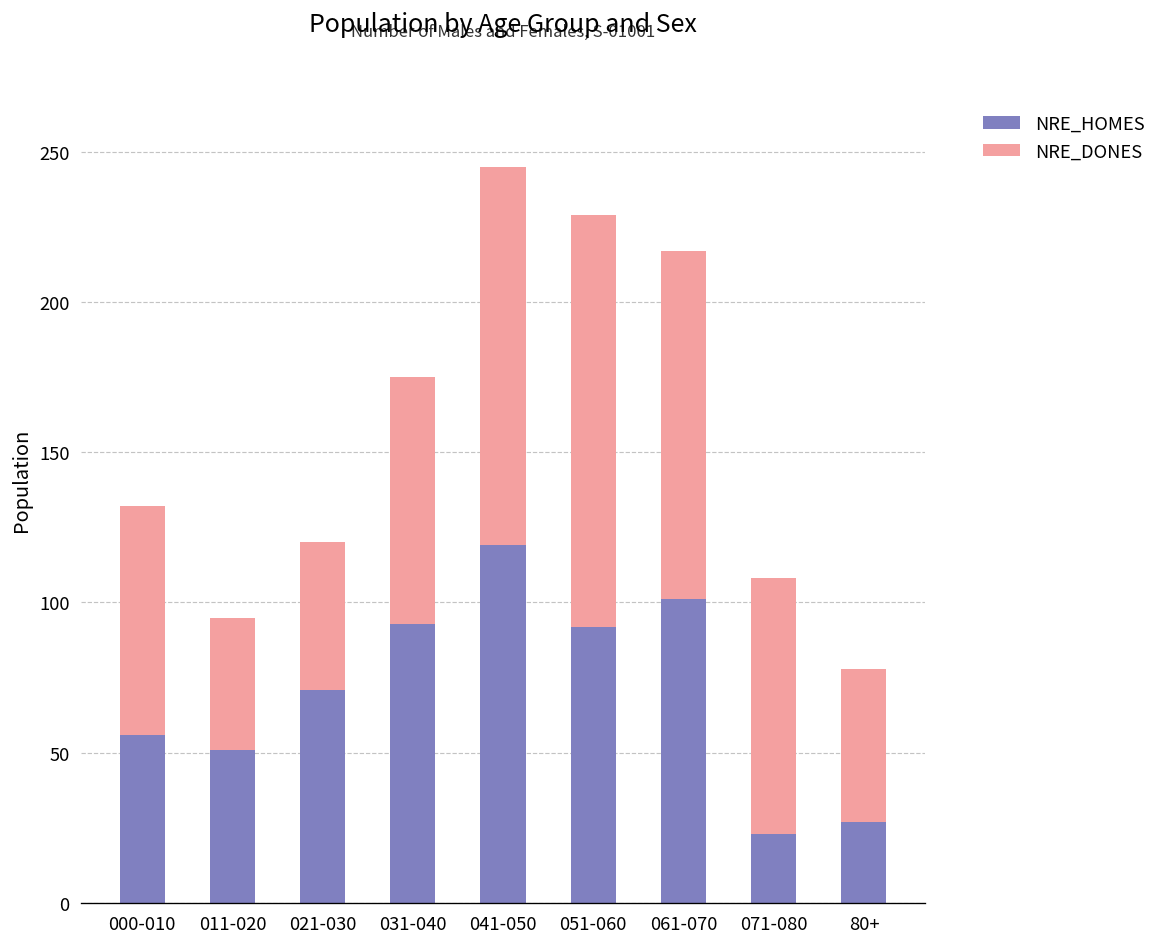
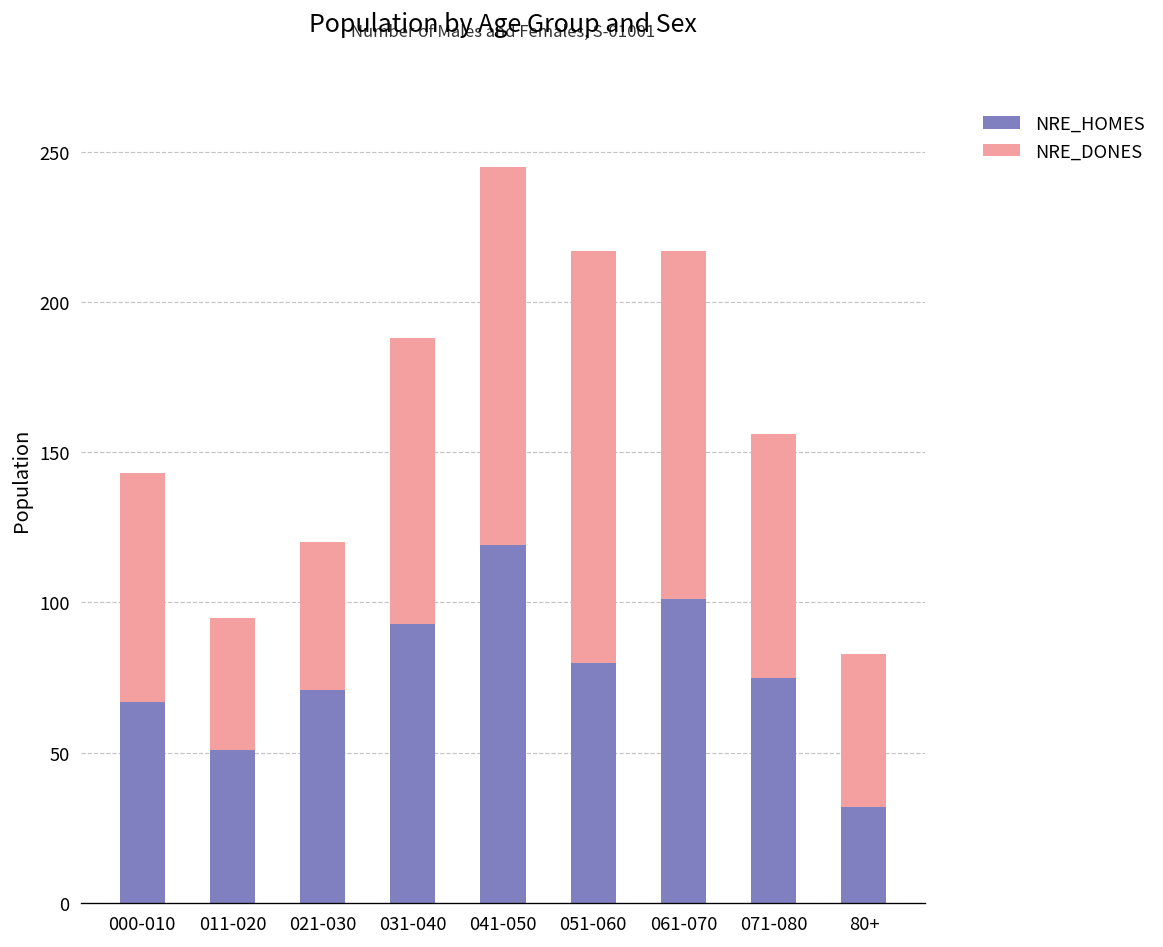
  {
    "NRE_HOMES": {
-     "000-010": 56,
+     "000-010": 67,
      "011-020": 51,
      "021-030": 71,
      "031-040": 93,
      "041-050": 119,
-     "051-060": 92,
+     "051-060": 80,
      "061-070": 101,
-     "071-080": 23,
-     "80+": 27
+     "071-080": 75,
+     "80+": 32
    },
    "NRE_DONES": {
      "000-010": 76,
      "011-020": 44,
      "021-030": 49,
-     "031-040": 82,
+     "031-040": 95,
      "041-050": 126,
      "051-060": 137,
      "061-070": 116,
-     "071-080": 85,
+     "071-080": 81,
      "80+": 51
    }
  }
